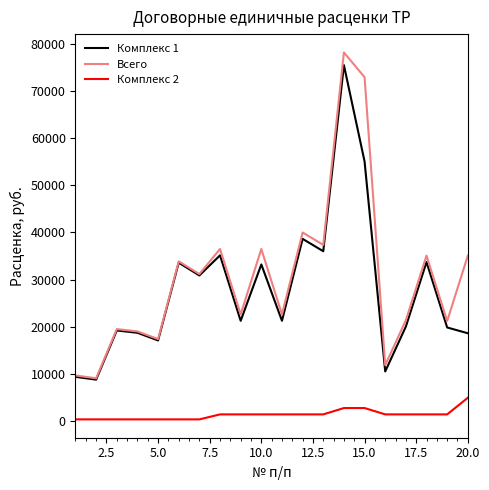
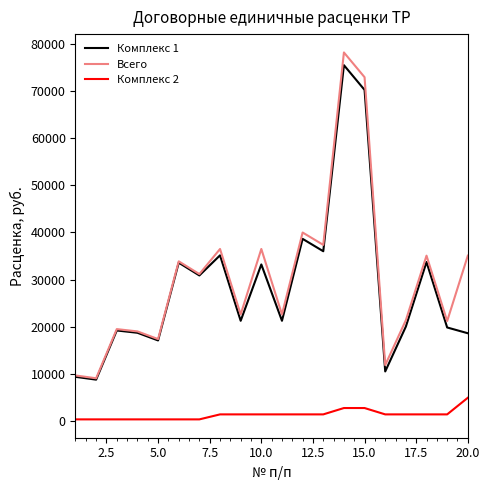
  {
    "Комплекс 1": {
      "10.0": 33000,
-     "15.0": 55000,
+     "15.0": 70000,
      "20.0": 19000
    },
    "Всего": {
      "10.0": 36000,
      "15.0": 73000,
      "20.0": 35000
    },
    "Комплекс 2": {
      "5.0": 0,
      "10.0": 1000,
      "15.0": 3000,
      "20.0": 5000
    }
  }
